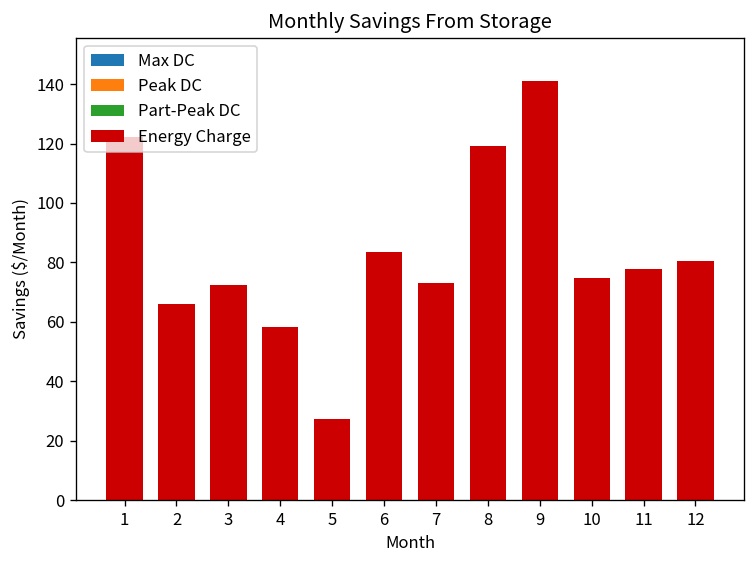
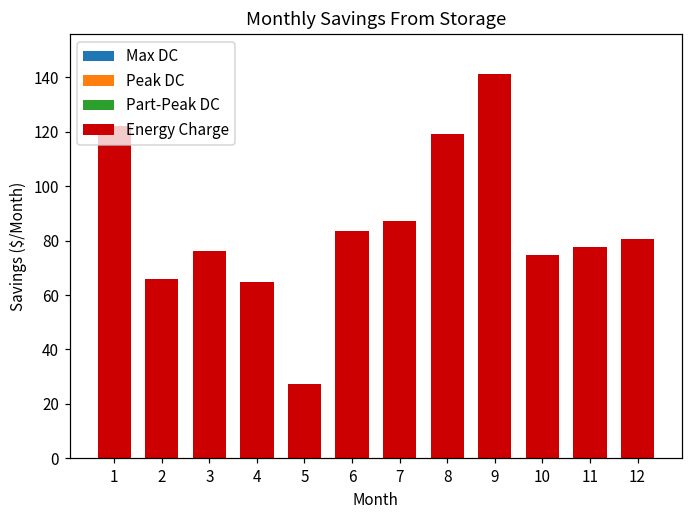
  {
    "Part-Peak DC": {
      "1": 0,
      "2": 0,
      "3": 0,
      "4": 0,
      "5": 0,
      "6": 0,
      "7": 0,
      "8": 0,
      "9": 0,
      "10": 0,
      "11": 0,
      "12": 0
    },
    "Energy Charge": {
      "2": 66,
-     "3": 72,
-     "4": 58,
+     "3": 76,
+     "4": 65,
      "5": 27,
      "6": 83,
-     "7": 73,
+     "7": 87,
      "8": 119,
      "9": 141,
      "10": 75,
      "11": 78,
      "12": 81
    }
  }
